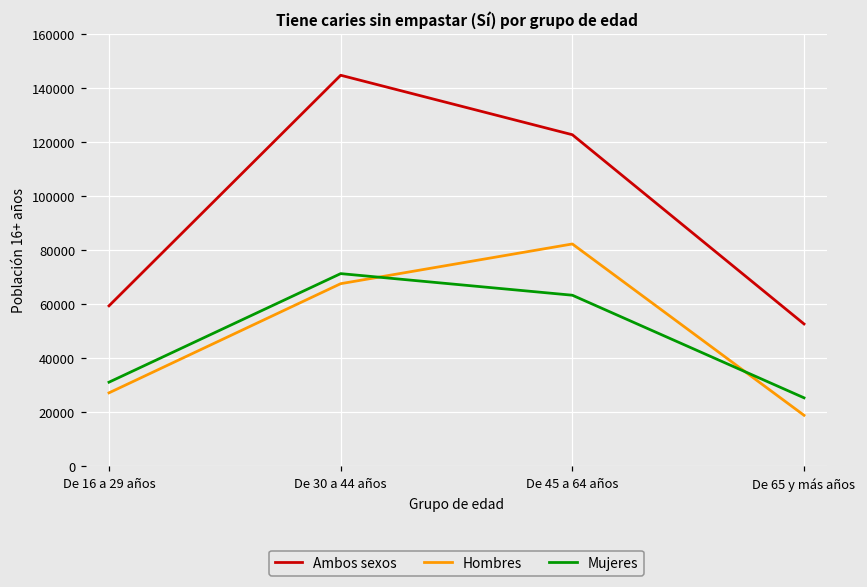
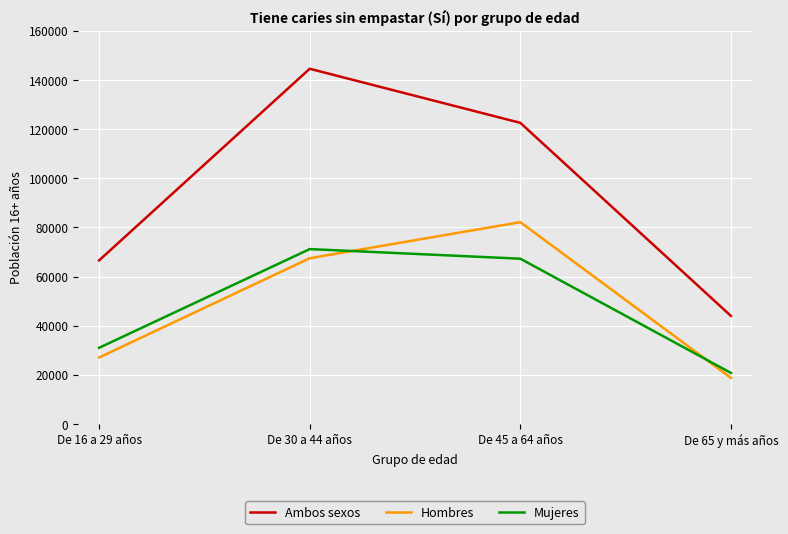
  {
    "Ambos sexos": {
-     "De 16 a 29 años": 59000,
+     "De 16 a 29 años": 67000,
      "De 30 a 44 años": 145000,
      "De 45 a 64 años": 123000,
-     "De 65 y más años": 53000
+     "De 65 y más años": 44000
    },
    "Hombres": {
      "De 16 a 29 años": 27000,
      "De 30 a 44 años": 67000,
      "De 45 a 64 años": 82000,
      "De 65 y más años": 19000
    },
    "Mujeres": {
      "De 16 a 29 años": 31000,
      "De 30 a 44 años": 71000,
-     "De 45 a 64 años": 63000,
-     "De 65 y más años": 25000
+     "De 45 a 64 años": 67000,
+     "De 65 y más años": 21000
    }
  }
